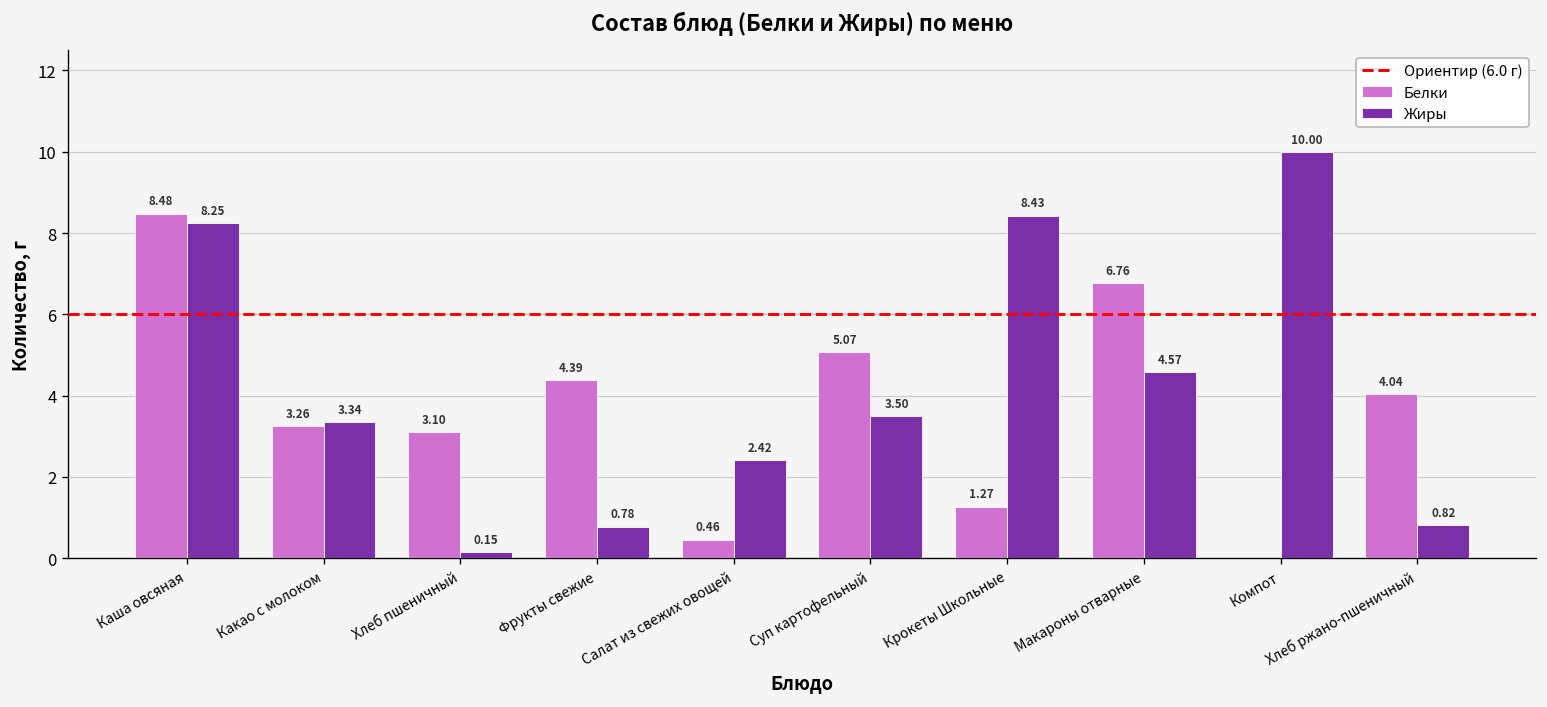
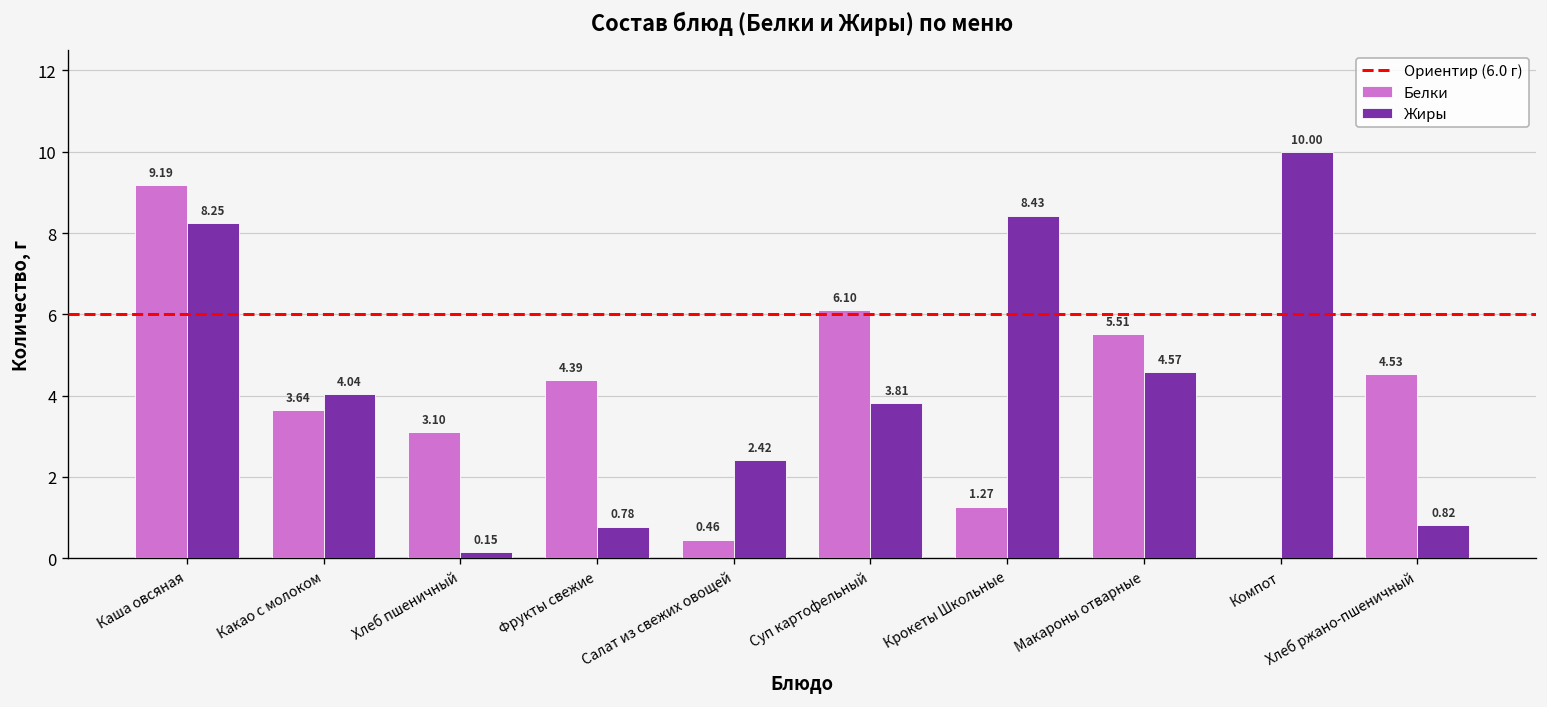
  {
    "Белки": {
-     "Каша овсяная": 8.48,
-     "Какао с молоком": 3.26,
+     "Каша овсяная": 9.19,
+     "Какао с молоком": 3.64,
      "Хлеб пшеничный": 3.10,
      "Фрукты свежие": 4.39,
      "Салат из свежих овощей": 0.46,
-     "Суп картофельный": 5.07,
+     "Суп картофельный": 6.10,
      "Крокеты Школьные": 1.27,
-     "Макароны отварные": 6.76,
-     "Хлеб ржано-пшеничный": 4.04
+     "Макароны отварные": 5.51,
+     "Хлеб ржано-пшеничный": 4.53
    },
    "Жиры": {
      "Каша овсяная": 8.25,
-     "Какао с молоком": 3.34,
+     "Какао с молоком": 4.04,
      "Хлеб пшеничный": 0.15,
      "Фрукты свежие": 0.78,
      "Салат из свежих овощей": 2.42,
-     "Суп картофельный": 3.50,
+     "Суп картофельный": 3.81,
      "Крокеты Школьные": 8.43,
      "Макароны отварные": 4.57,
      "Компот": 10.00,
      "Хлеб ржано-пшеничный": 0.82
    }
  }
